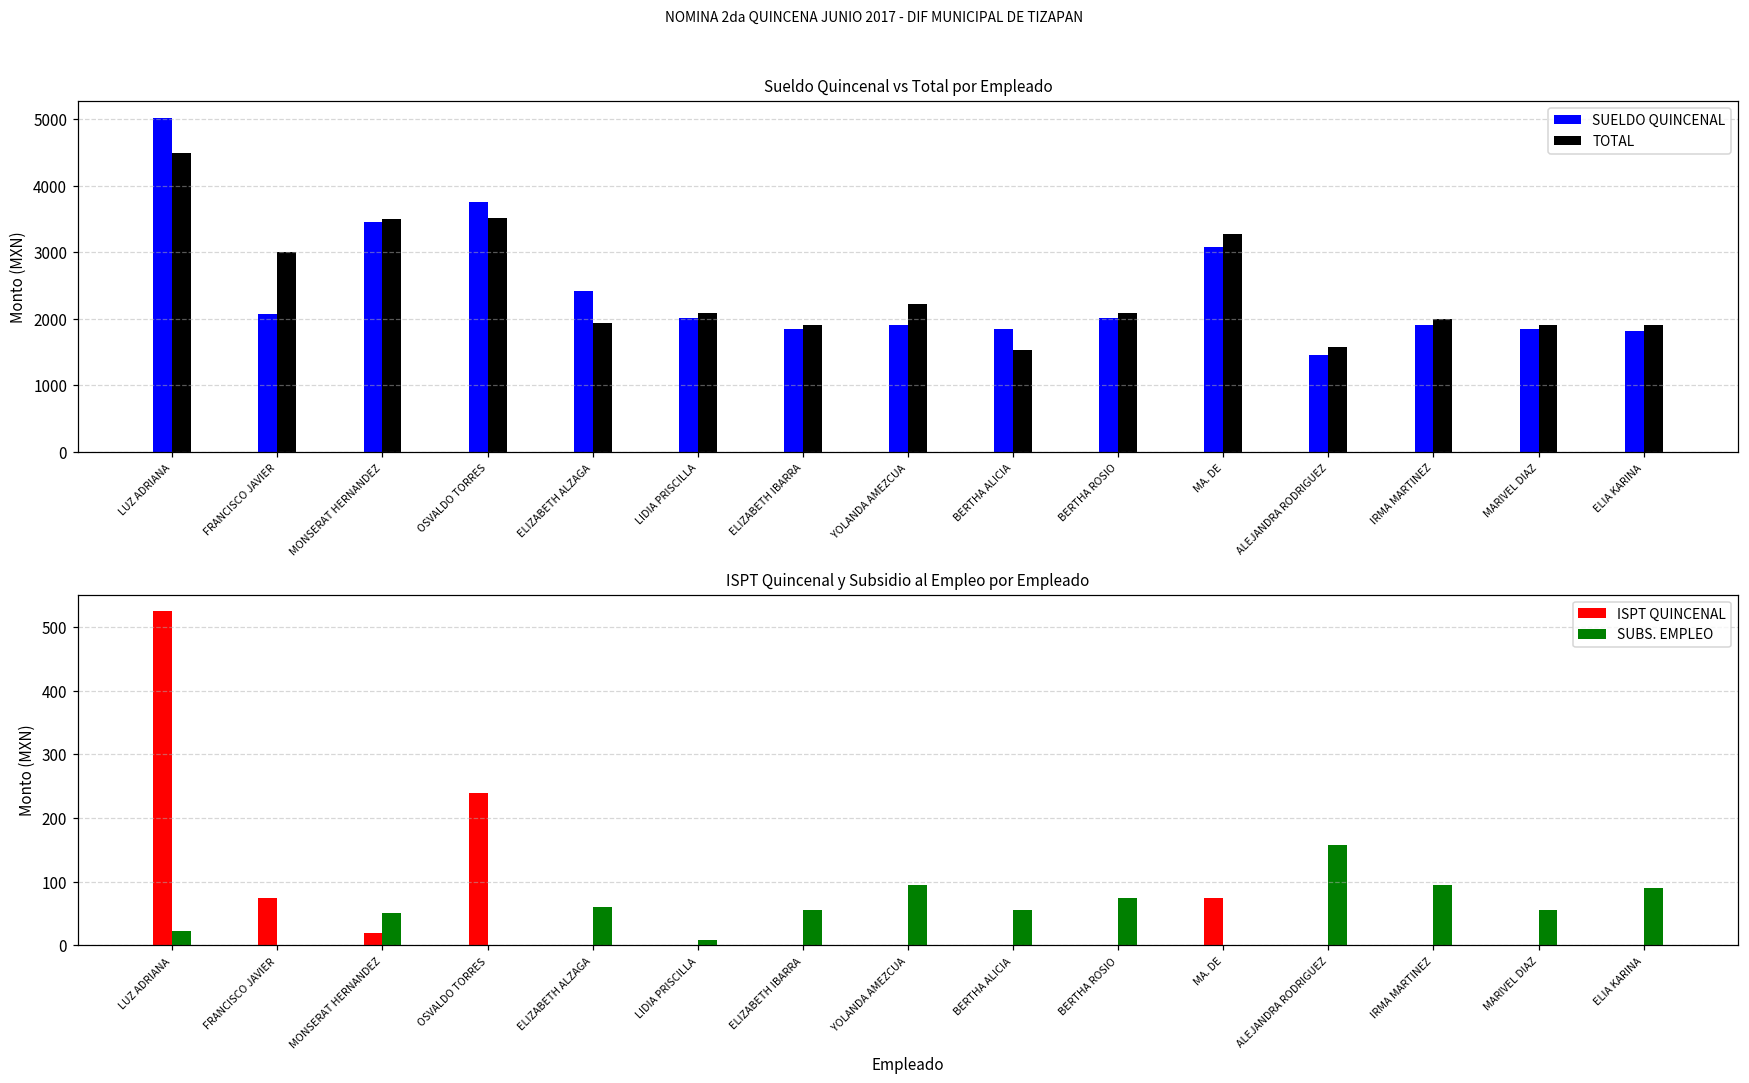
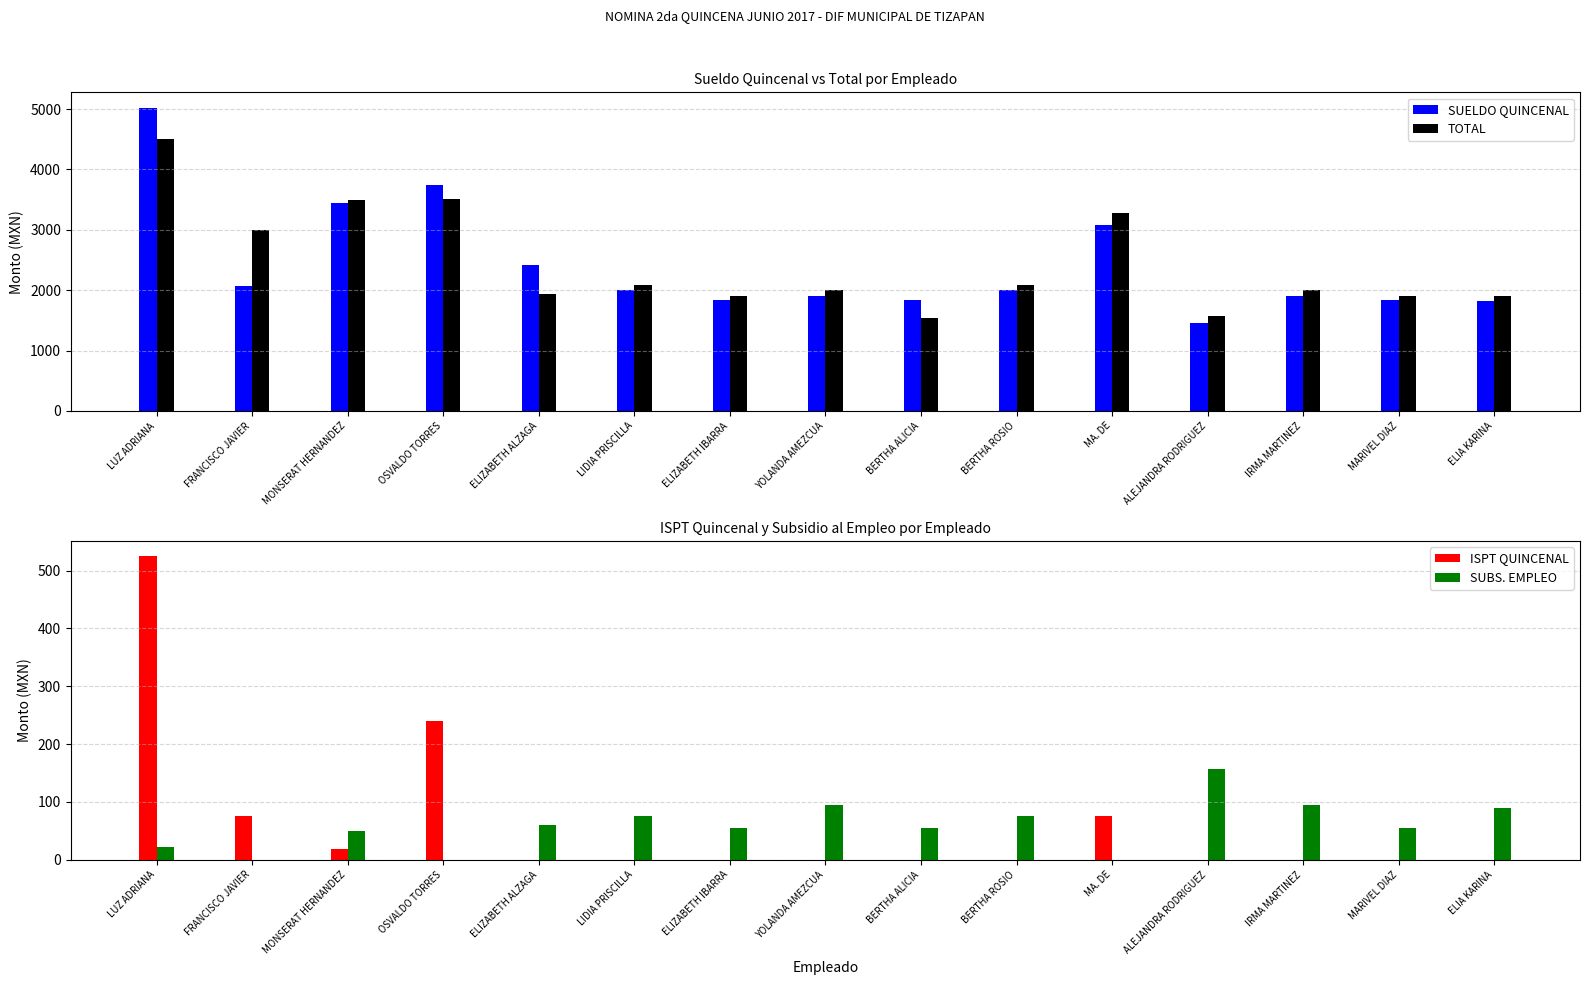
  {
    "Sueldo Quincenal vs Total por Empleado": {
      "SUELDO QUINCENAL": {
        "LUZ ADRIANA": 5000,
        "FRANCISCO JAVIER": 2100,
        "MONSERAT HERNANDEZ": 3500,
        "OSVALDO TORRES": 3800,
        "ELIZABETH ALZAGA": 2400,
        "LIDIA PRISCILLA": 2000,
        "ELIZABETH IBARRA": 1800,
        "YOLANDA AMEZCUA": 1900,
        "BERTHA ALICIA": 1800,
        "BERTHA ROSIO": 2000,
        "MA. DE": 3100,
        "ALEJANDRA RODRIGUEZ": 1500,
        "IRMA MARTINEZ": 1900,
        "MARIVEL DIAZ": 1800,
        "ELIA KARINA": 1800
      },
      "TOTAL": {
        "LUZ ADRIANA": 4500,
        "FRANCISCO JAVIER": 3000,
        "MONSERAT HERNANDEZ": 3500,
        "OSVALDO TORRES": 3500,
        "ELIZABETH ALZAGA": 1900,
        "LIDIA PRISCILLA": 2100,
        "ELIZABETH IBARRA": 1900,
-       "YOLANDA AMEZCUA": 2200,
+       "YOLANDA AMEZCUA": 2000,
        "BERTHA ALICIA": 1500,
        "BERTHA ROSIO": 2100,
        "MA. DE": 3300,
        "ALEJANDRA RODRIGUEZ": 1600,
        "IRMA MARTINEZ": 2000,
        "MARIVEL DIAZ": 1900,
        "ELIA KARINA": 1900
      }
    },
    "ISPT Quincenal y Subsidio al Empleo por Empleado": {
      "ISPT QUINCENAL": {
        "LUZ ADRIANA": 530,
        "FRANCISCO JAVIER": 80,
        "MONSERAT HERNANDEZ": 20,
        "OSVALDO TORRES": 240,
        "ELIZABETH ALZAGA": 0,
        "LIDIA PRISCILLA": 0,
        "ELIZABETH IBARRA": 0,
        "YOLANDA AMEZCUA": 0,
        "BERTHA ALICIA": 0,
        "BERTHA ROSIO": 0,
        "MA. DE": 80,
        "ALEJANDRA RODRIGUEZ": 0,
        "IRMA MARTINEZ": 0,
        "MARIVEL DIAZ": 0,
        "ELIA KARINA": 0
      },
      "SUBS. EMPLEO": {
        "LUZ ADRIANA": 20,
        "FRANCISCO JAVIER": 0,
        "MONSERAT HERNANDEZ": 50,
        "OSVALDO TORRES": 0,
        "ELIZABETH ALZAGA": 60,
-       "LIDIA PRISCILLA": 10,
+       "LIDIA PRISCILLA": 80,
        "ELIZABETH IBARRA": 50,
        "YOLANDA AMEZCUA": 90,
        "BERTHA ALICIA": 60,
        "BERTHA ROSIO": 80,
        "MA. DE": 0,
        "ALEJANDRA RODRIGUEZ": 160,
        "IRMA MARTINEZ": 90,
        "MARIVEL DIAZ": 50,
        "ELIA KARINA": 90
      }
    }
  }
